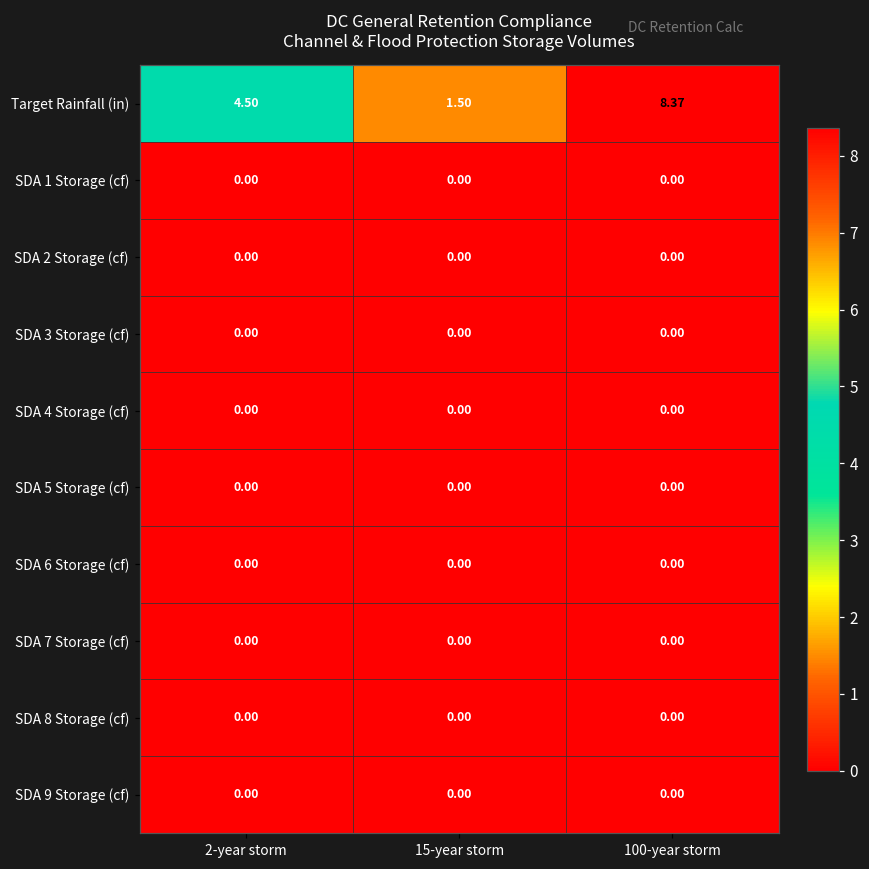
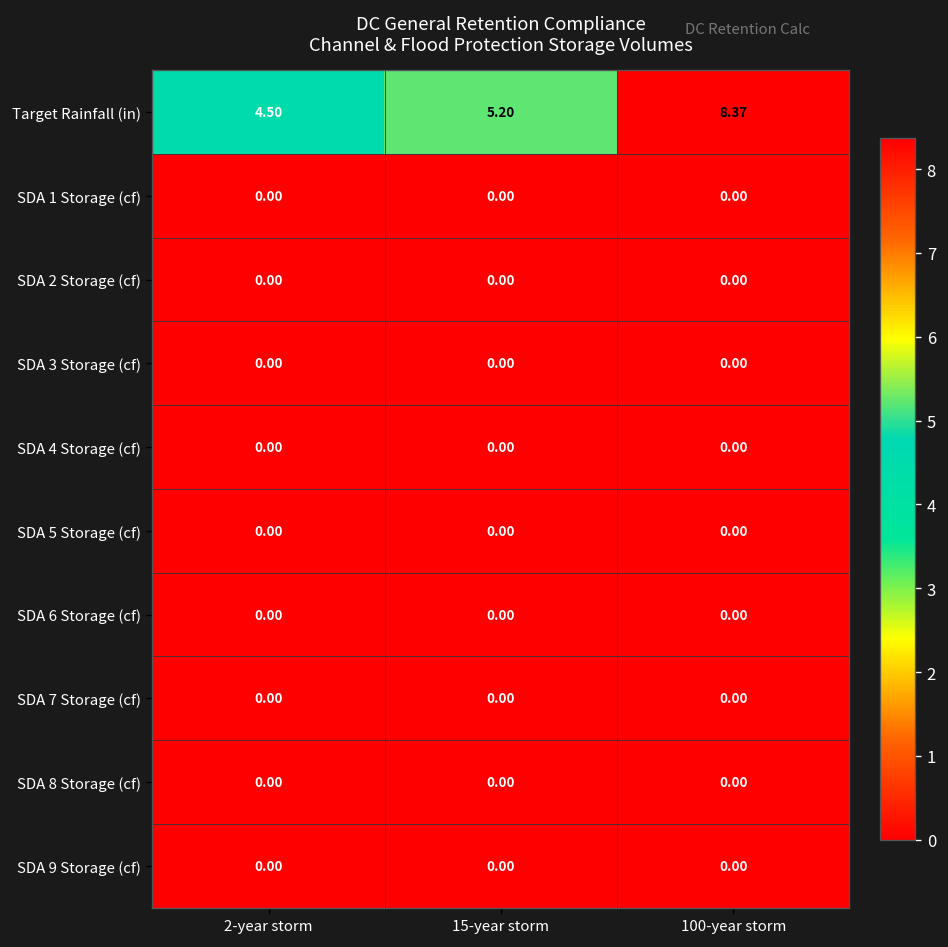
  {
    "Target Rainfall (in)": {
      "2-year storm": 4.50,
-     "15-year storm": 1.50,
+     "15-year storm": 5.20,
      "100-year storm": 8.37
    },
    "SDA 1 Storage (cf)": {
      "2-year storm": 0.00,
      "15-year storm": 0.00,
      "100-year storm": 0.00
    },
    "SDA 2 Storage (cf)": {
      "2-year storm": 0.00,
      "15-year storm": 0.00,
      "100-year storm": 0.00
    },
    "SDA 3 Storage (cf)": {
      "2-year storm": 0.00,
      "15-year storm": 0.00,
      "100-year storm": 0.00
    },
    "SDA 4 Storage (cf)": {
      "2-year storm": 0.00,
      "15-year storm": 0.00,
      "100-year storm": 0.00
    },
    "SDA 5 Storage (cf)": {
      "2-year storm": 0.00,
      "15-year storm": 0.00,
      "100-year storm": 0.00
    },
    "SDA 6 Storage (cf)": {
      "2-year storm": 0.00,
      "15-year storm": 0.00,
      "100-year storm": 0.00
    },
    "SDA 7 Storage (cf)": {
      "2-year storm": 0.00,
      "15-year storm": 0.00,
      "100-year storm": 0.00
    },
    "SDA 8 Storage (cf)": {
      "2-year storm": 0.00,
      "15-year storm": 0.00,
      "100-year storm": 0.00
    },
    "SDA 9 Storage (cf)": {
      "2-year storm": 0.00,
      "15-year storm": 0.00,
      "100-year storm": 0.00
    }
  }
